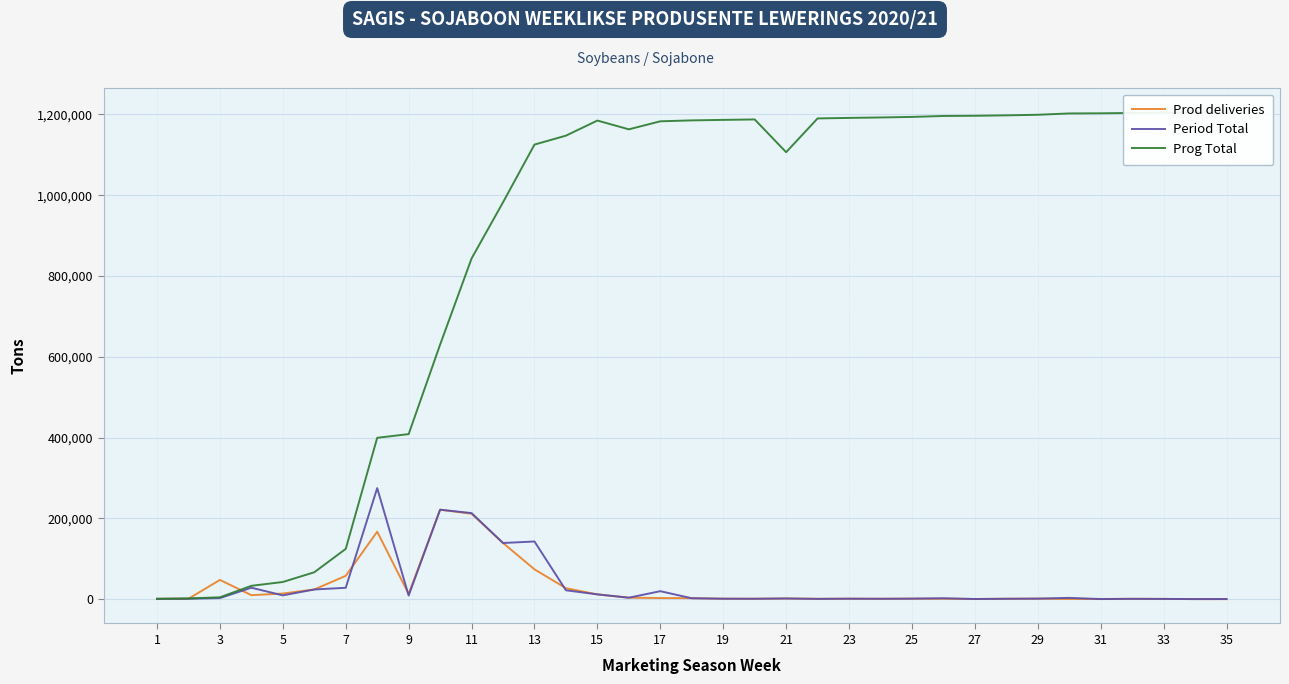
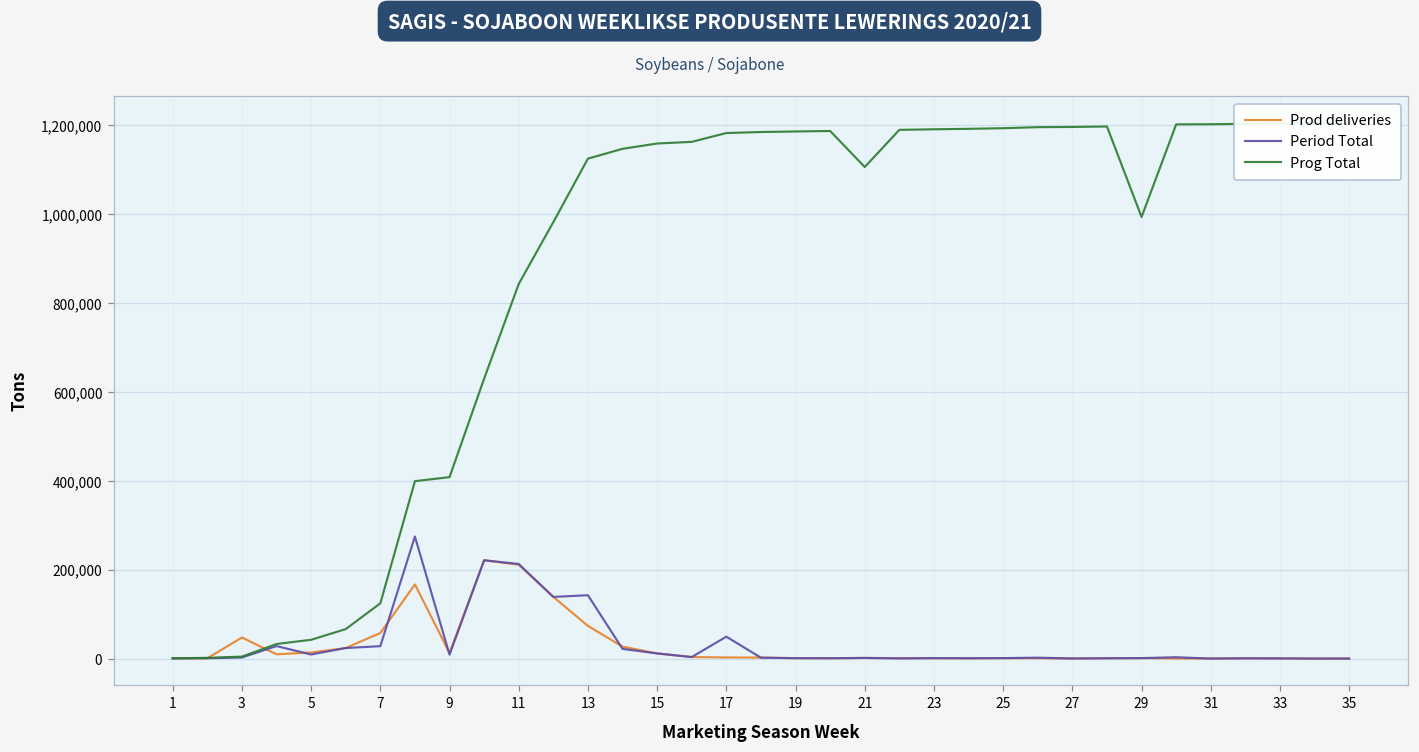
  {
    "Prod deliveries": {
      "3": "50,000",
      "7": "60,000",
      "13": "70,000",
      "17": "0"
    },
    "Period Total": {
      "7": "30,000",
      "13": "140,000",
-     "17": "20,000"
+     "17": "50,000"
    },
    "Prog Total": {
      "5": "40,000",
      "7": "120,000",
      "9": "410,000",
      "11": "840,000",
      "13": "1,130,000",
-     "15": "1,180,000",
+     "15": "1,160,000",
      "17": "1,180,000",
      "19": "1,190,000",
      "21": "1,110,000",
      "23": "1,190,000",
      "25": "1,190,000",
      "27": "1,200,000",
-     "29": "1,200,000",
+     "29": "990,000",
      "31": "1,200,000"
    }
  }
